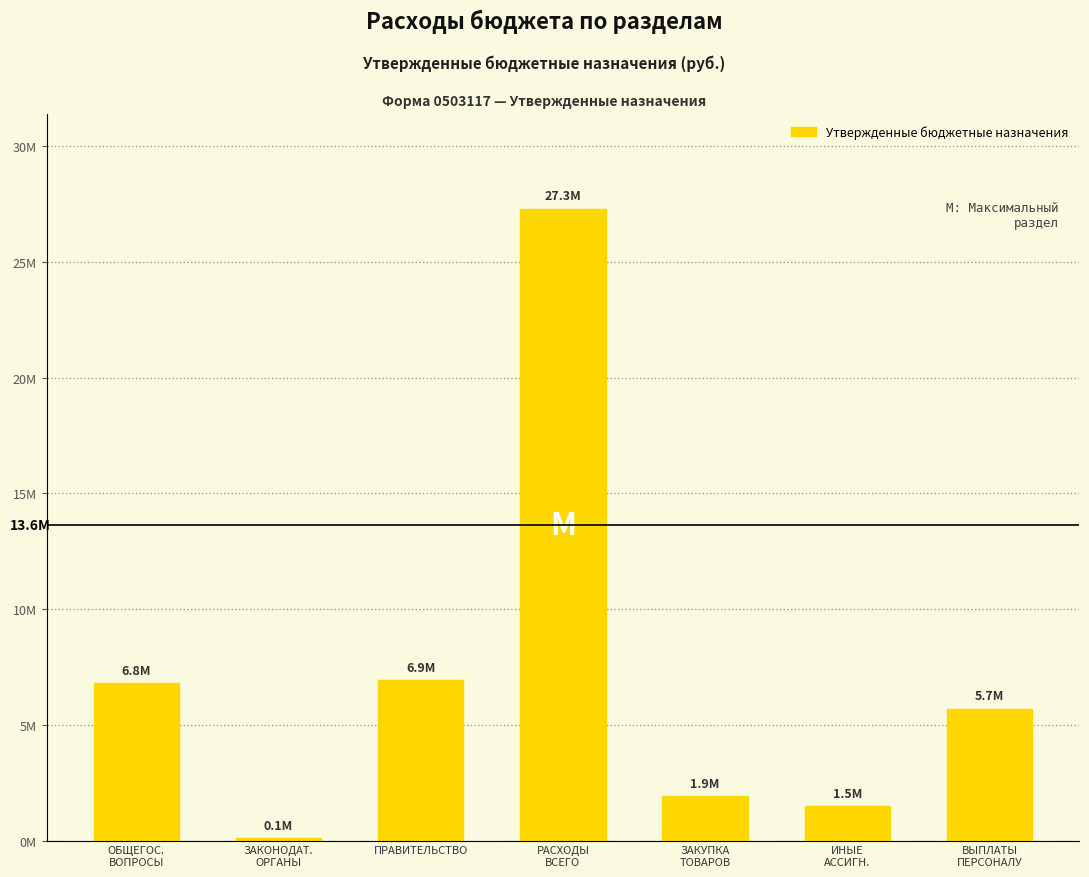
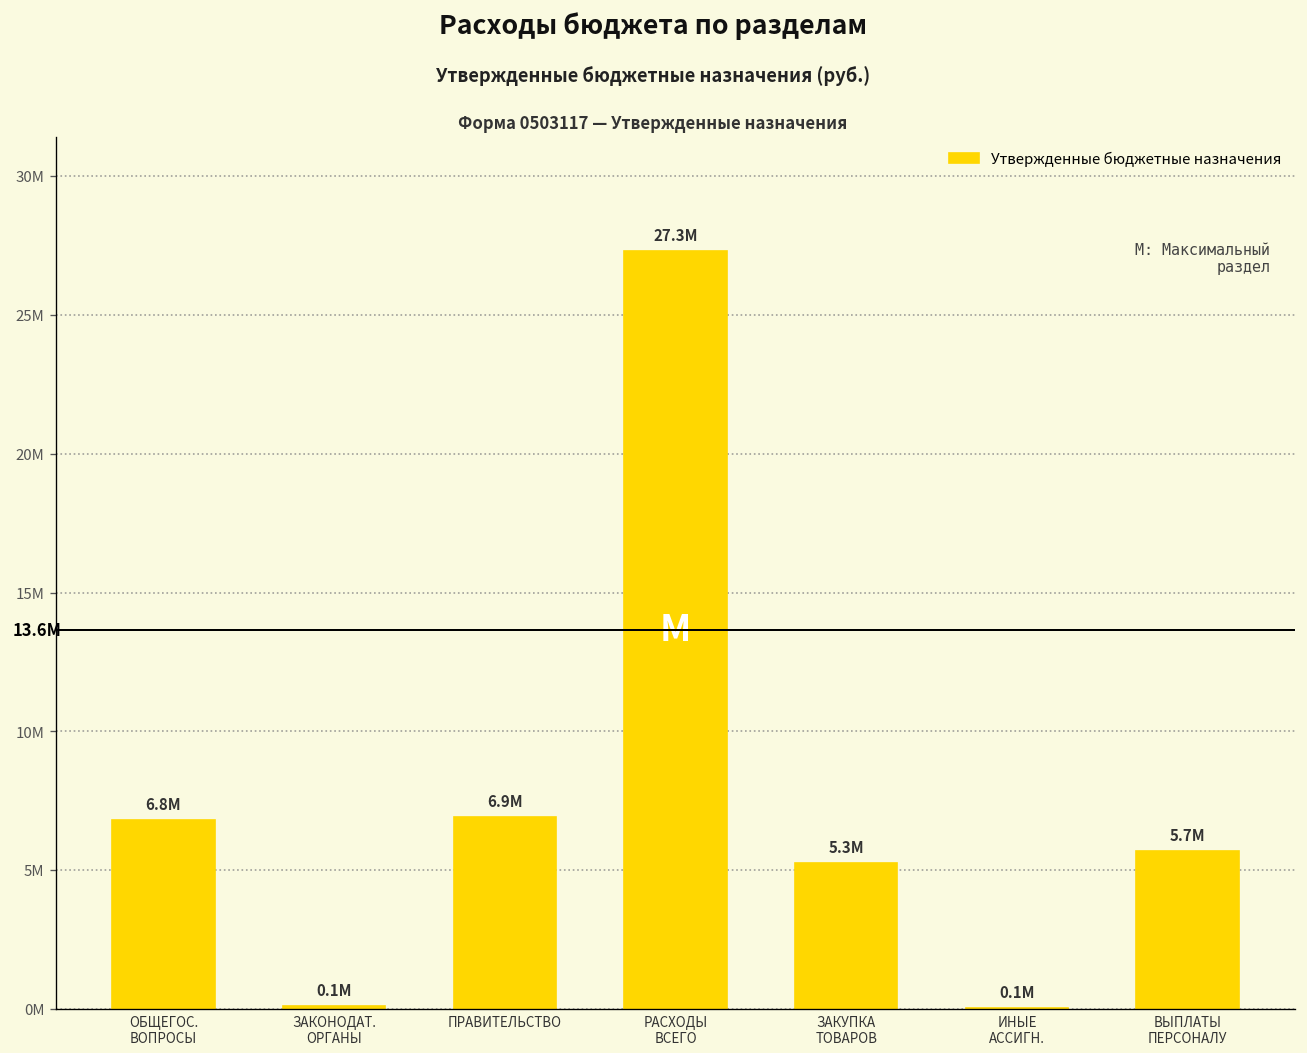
  {
-   "ЗАКУПКА ТОВАРОВ": "1.9М",
-   "ИНЫЕ АССИГН.": "1.5М"
+   "ЗАКУПКА ТОВАРОВ": "5.3М",
+   "ИНЫЕ АССИГН.": "0.1М"
  }
